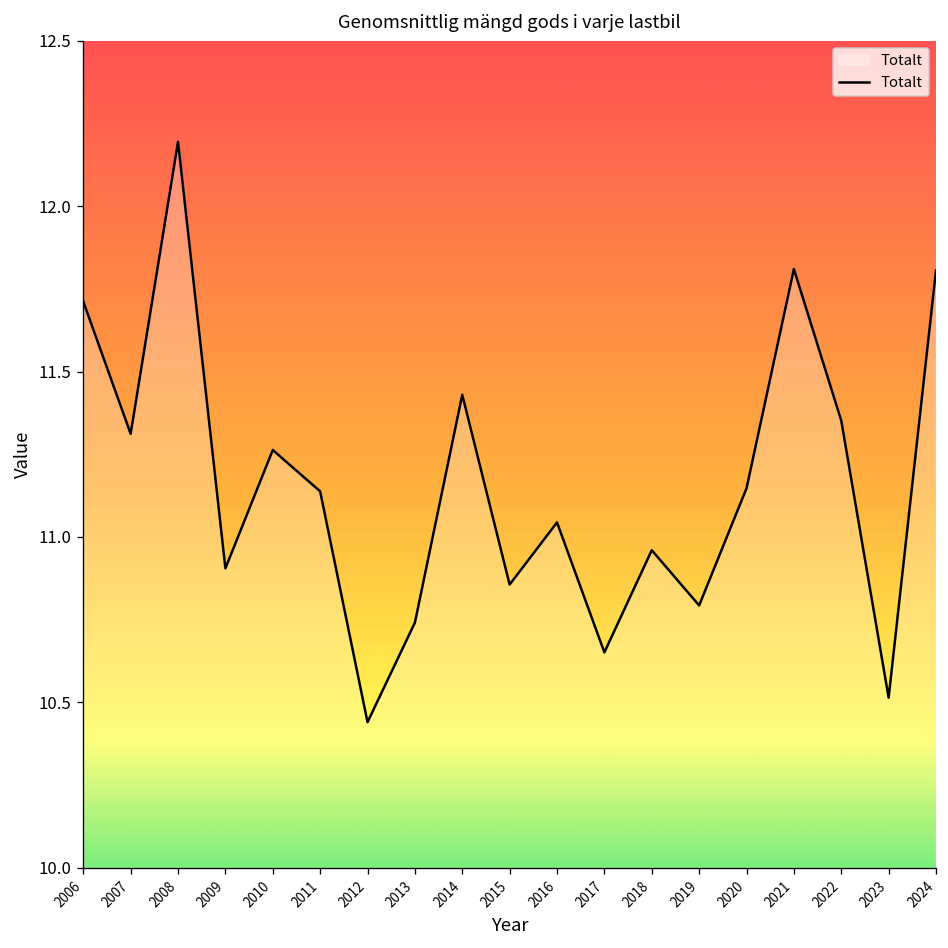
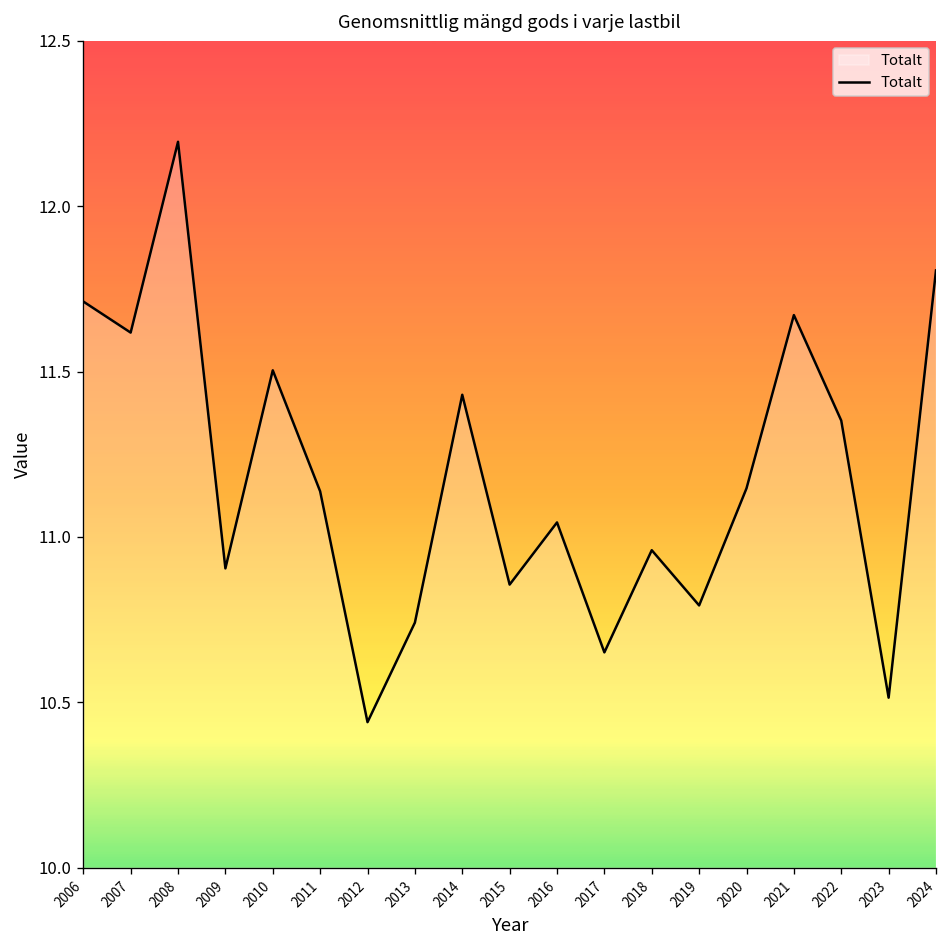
  {
    "2006": 11.71,
-   "2007": 11.31,
+   "2007": 11.62,
    "2008": 12.20,
    "2009": 10.91,
-   "2010": 11.26,
+   "2010": 11.50,
    "2011": 11.14,
    "2012": 10.44,
    "2013": 10.74,
    "2014": 11.43,
    "2015": 10.86,
    "2016": 11.04,
    "2017": 10.65,
    "2018": 10.96,
    "2019": 10.79,
    "2020": 11.15,
-   "2021": 11.81,
+   "2021": 11.67,
    "2022": 11.35,
    "2023": 10.51,
    "2024": 11.81
  }
